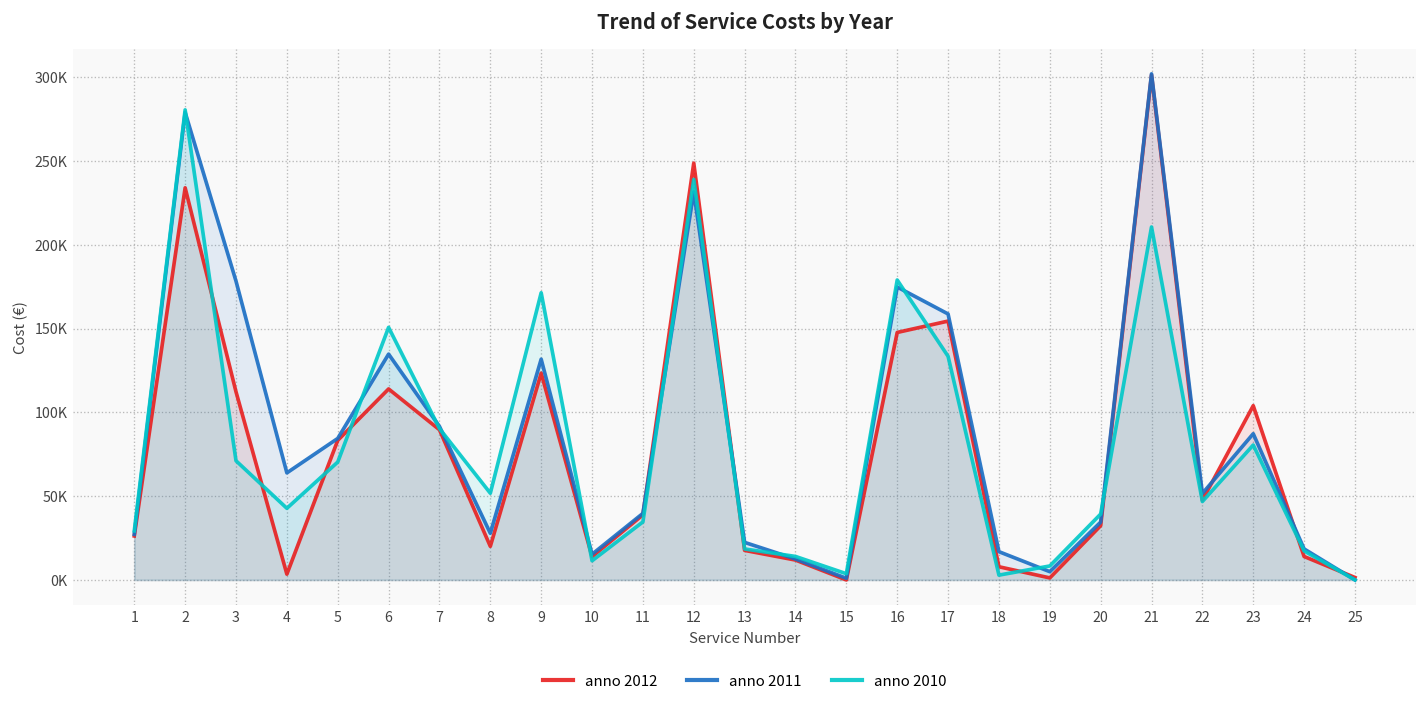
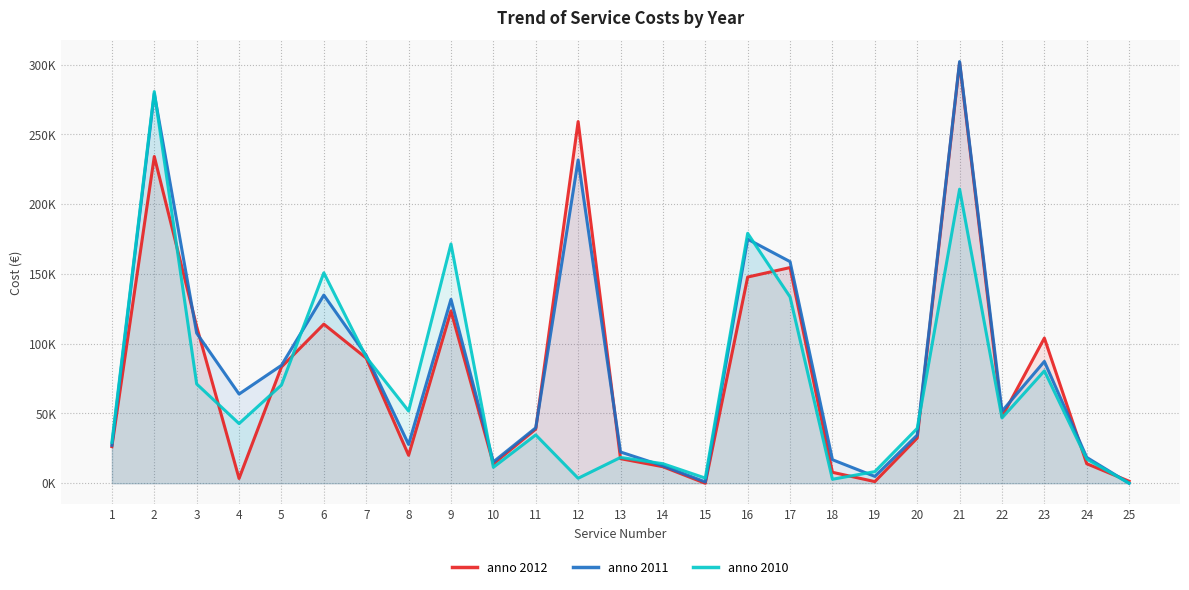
  {
    "anno 2012": {
      "2": 234000,
      "3": 112000,
      "4": 3000,
      "6": 114000,
      "8": 20000,
      "9": 123000,
-     "12": 249000,
+     "12": 259000,
      "16": 148000,
      "17": 155000,
      "18": 8000,
      "19": 1000,
      "20": 32000,
      "23": 104000,
      "24": 14000
    },
    "anno 2011": {
-     "3": 178000,
+     "3": 108000,
      "4": 64000,
      "6": 135000,
      "8": 28000,
      "9": 132000,
      "12": 232000,
      "13": 22000,
      "16": 175000,
      "17": 159000,
      "18": 17000,
      "19": 5000,
      "20": 35000,
      "22": 52000,
      "23": 87000
    },
    "anno 2010": {
      "1": 29000,
      "3": 71000,
      "4": 43000,
      "5": 70000,
      "6": 151000,
      "8": 52000,
      "9": 171000,
      "10": 11000,
      "11": 35000,
-     "12": 239000,
+     "12": 4000,
      "15": 4000,
      "16": 179000,
      "17": 134000,
      "18": 3000,
      "19": 8000,
      "20": 39000,
      "21": 211000,
      "23": 81000
    }
  }
